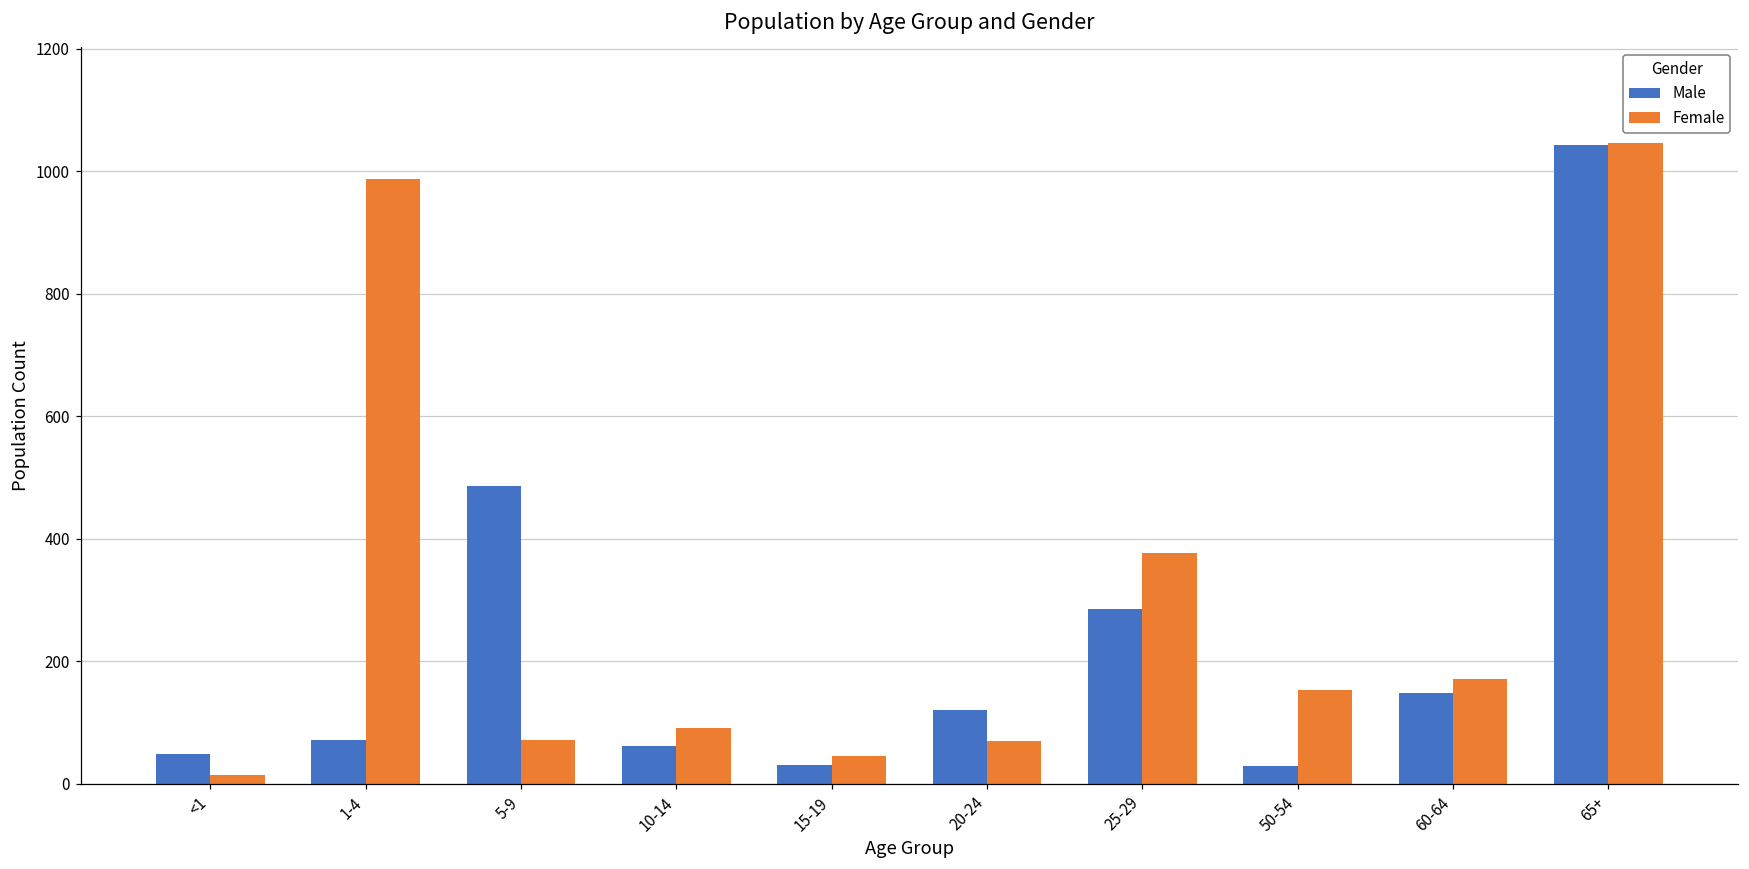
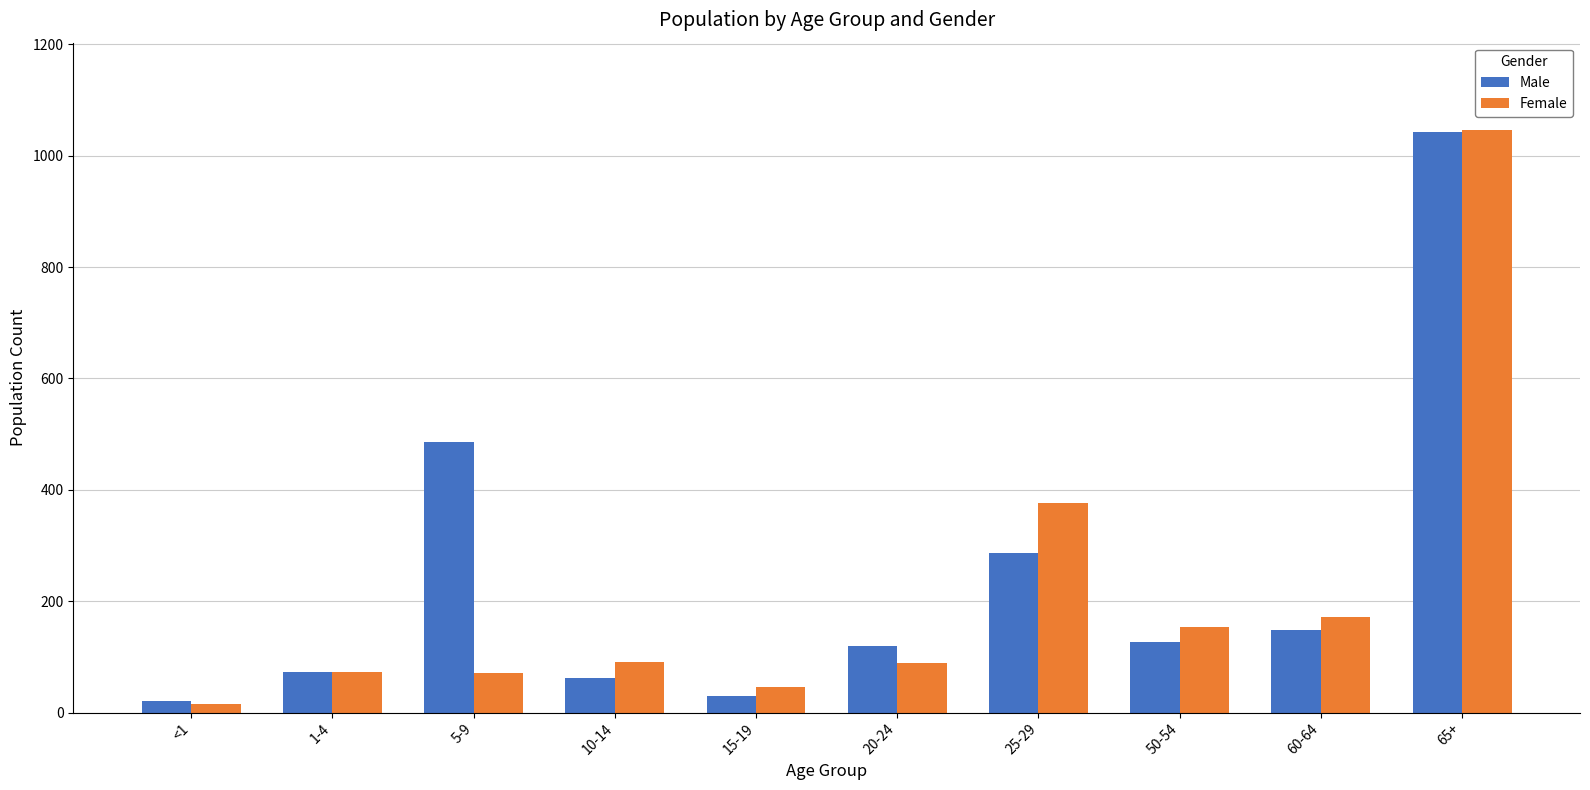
  {
    "Male": {
-     "<1": 50,
+     "<1": 20,
      "1-4": 70,
      "5-9": 490,
      "10-14": 60,
      "15-19": 30,
      "20-24": 120,
      "25-29": 290,
-     "50-54": 30,
+     "50-54": 130,
      "60-64": 150,
      "65+": 1040
    },
    "Female": {
      "<1": 20,
-     "1-4": 990,
+     "1-4": 70,
      "5-9": 70,
      "10-14": 90,
      "15-19": 50,
-     "20-24": 70,
+     "20-24": 90,
      "25-29": 380,
      "50-54": 150,
      "60-64": 170,
      "65+": 1050
    }
  }
